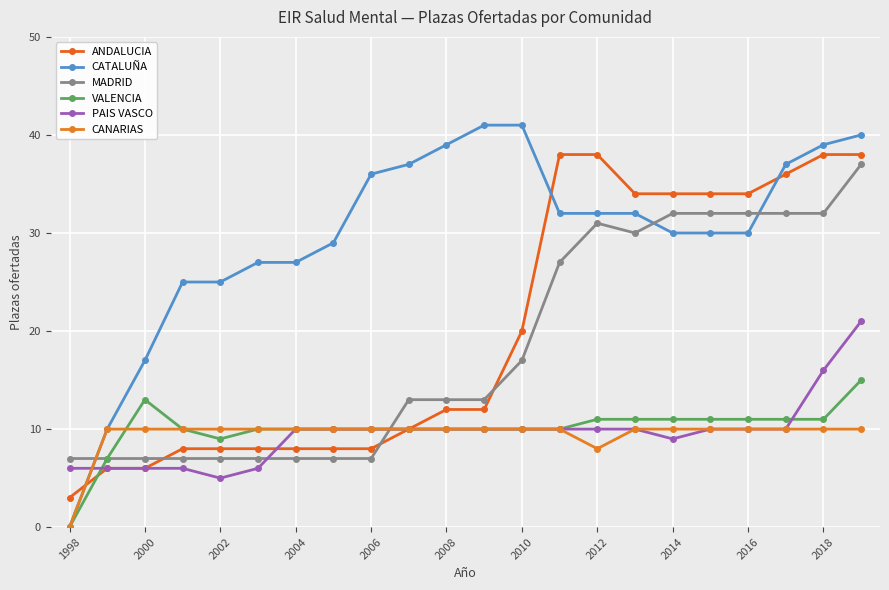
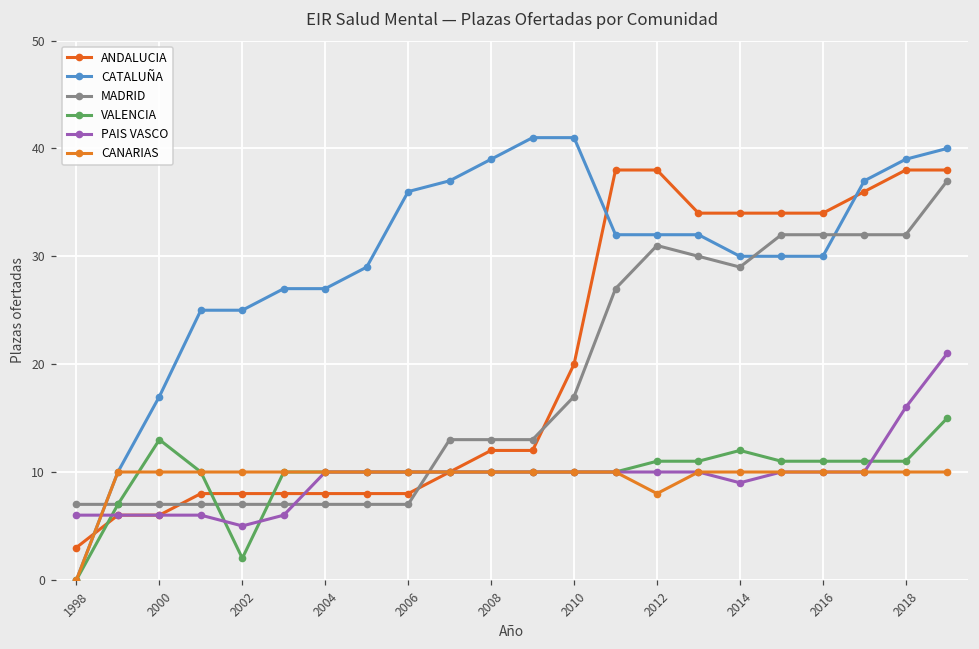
  {
    "CATALUÑA": {
      "2000": 17,
      "2002": 25,
      "2004": 27,
      "2006": 36,
      "2008": 39,
      "2010": 41,
      "2012": 32,
      "2014": 30,
      "2016": 30,
      "2018": 39
    },
    "MADRID": {
      "1998": 7,
      "2000": 7,
      "2002": 7,
      "2004": 7,
      "2006": 7,
      "2008": 13,
      "2010": 17,
      "2012": 31,
-     "2014": 32,
+     "2014": 29,
      "2016": 32,
      "2018": 32
    },
    "VALENCIA": {
      "2000": 13,
-     "2002": 9,
+     "2002": 2,
      "2012": 11,
-     "2014": 11,
+     "2014": 12,
      "2016": 11,
      "2018": 11
    },
    "PAIS VASCO": {
      "1998": 6,
      "2002": 5,
      "2012": 10,
      "2014": 9,
      "2018": 16
    }
  }
